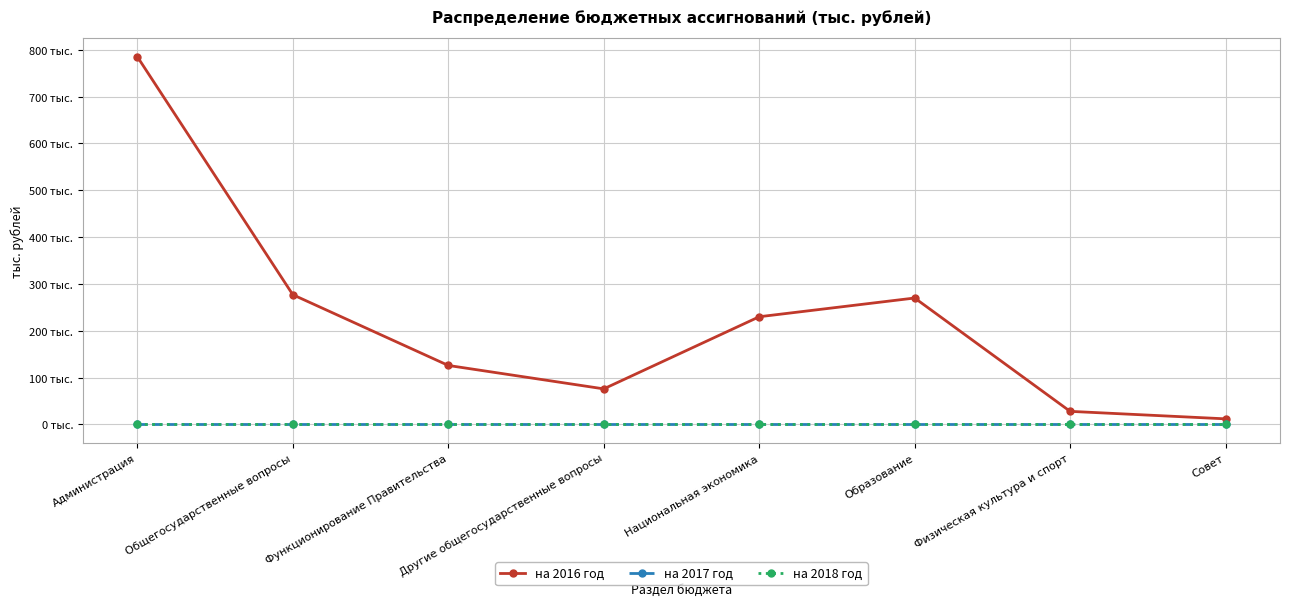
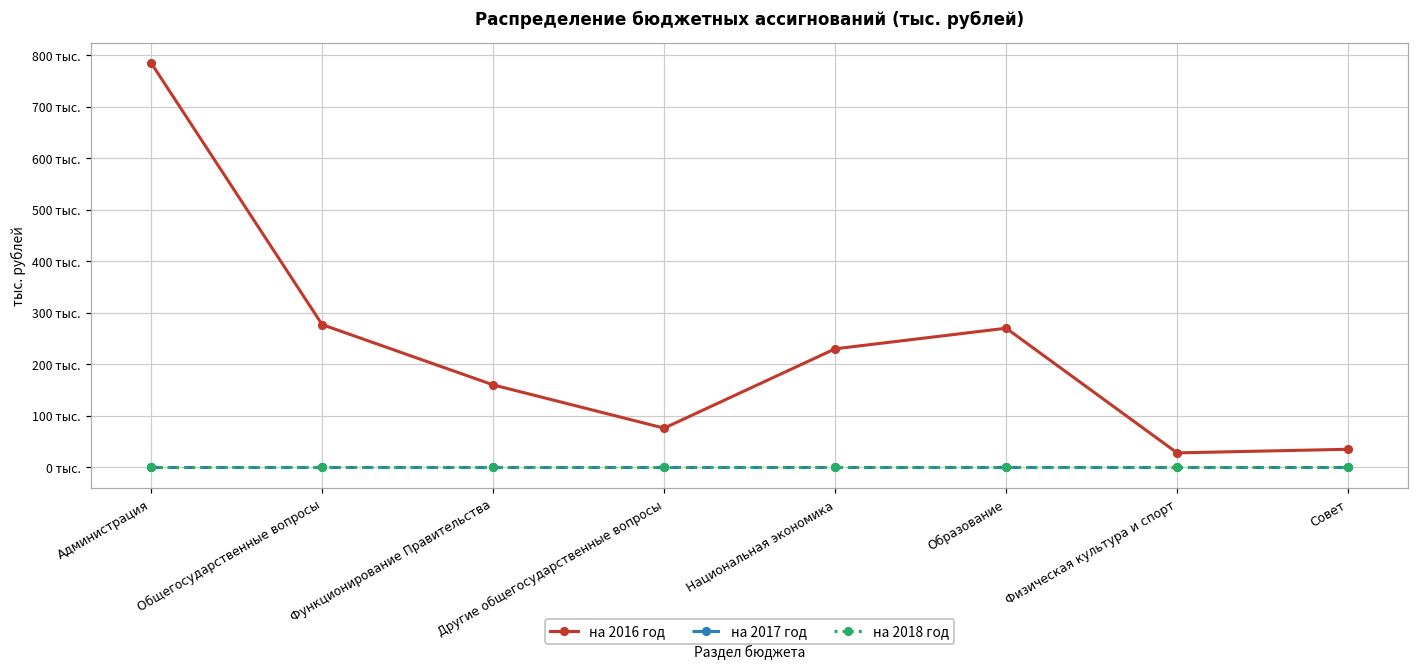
  {
    "на 2016 год": {
      "Администрация": "790 тыс.",
      "Общегосударственные вопросы": "280 тыс.",
-     "Функционирование Правительства": "130 тыс.",
+     "Функционирование Правительства": "160 тыс.",
      "Другие общегосударственные вопросы": "80 тыс.",
      "Национальная экономика": "230 тыс.",
      "Образование": "270 тыс.",
      "Физическая культура и спорт": "30 тыс.",
-     "Совет": "10 тыс."
+     "Совет": "40 тыс."
    },
    "на 2018 год": {
      "Администрация": "0 тыс.",
      "Общегосударственные вопросы": "0 тыс.",
      "Функционирование Правительства": "0 тыс.",
      "Другие общегосударственные вопросы": "0 тыс.",
      "Национальная экономика": "0 тыс.",
      "Образование": "0 тыс.",
      "Физическая культура и спорт": "0 тыс.",
      "Совет": "0 тыс."
    }
  }
